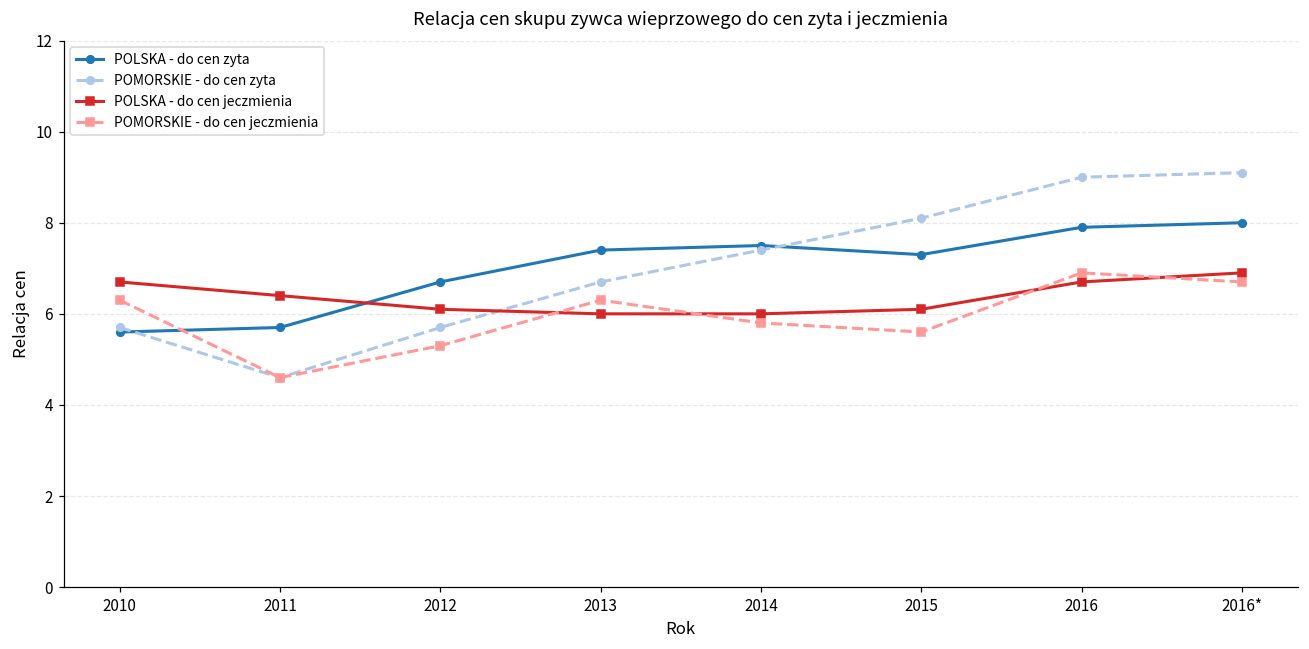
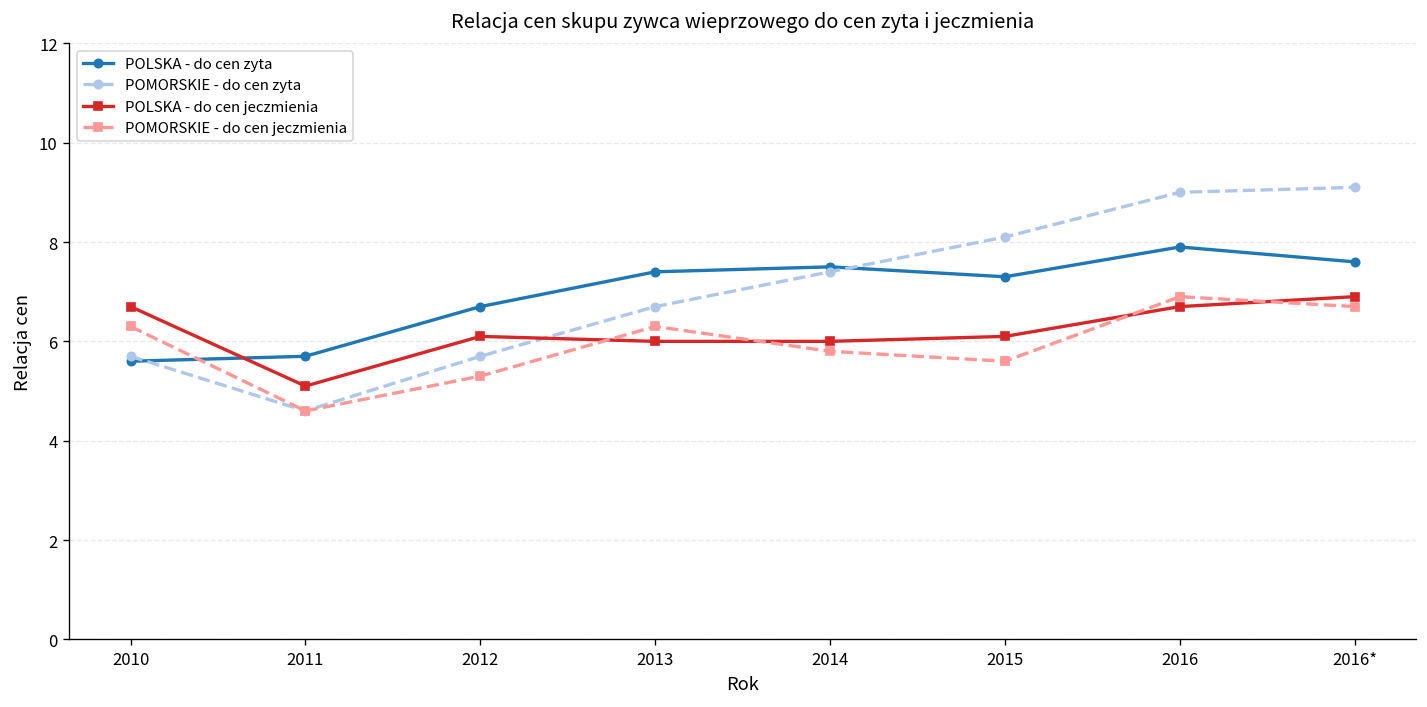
  {
    "POLSKA - do cen zyta": {
      "2010": 5.6,
      "2011": 5.7,
      "2012": 6.7,
      "2013": 7.4,
      "2014": 7.5,
      "2015": 7.3,
      "2016": 7.9,
-     "2016*": 8.0
+     "2016*": 7.6
    },
    "POMORSKIE - do cen zyta": {
      "2010": 5.7,
      "2012": 5.7,
      "2013": 6.7,
      "2014": 7.4,
      "2015": 8.1,
      "2016": 9.0,
      "2016*": 9.1
    },
    "POLSKA - do cen jeczmienia": {
      "2010": 6.7,
-     "2011": 6.4,
+     "2011": 5.1,
      "2012": 6.1,
      "2013": 6.0,
      "2014": 6.0,
      "2015": 6.1,
      "2016": 6.7,
      "2016*": 6.9
    },
    "POMORSKIE - do cen jeczmienia": {
      "2010": 6.3,
      "2012": 5.3,
      "2013": 6.3,
      "2014": 5.8,
      "2015": 5.6,
      "2016": 6.9,
      "2016*": 6.7
    }
  }
